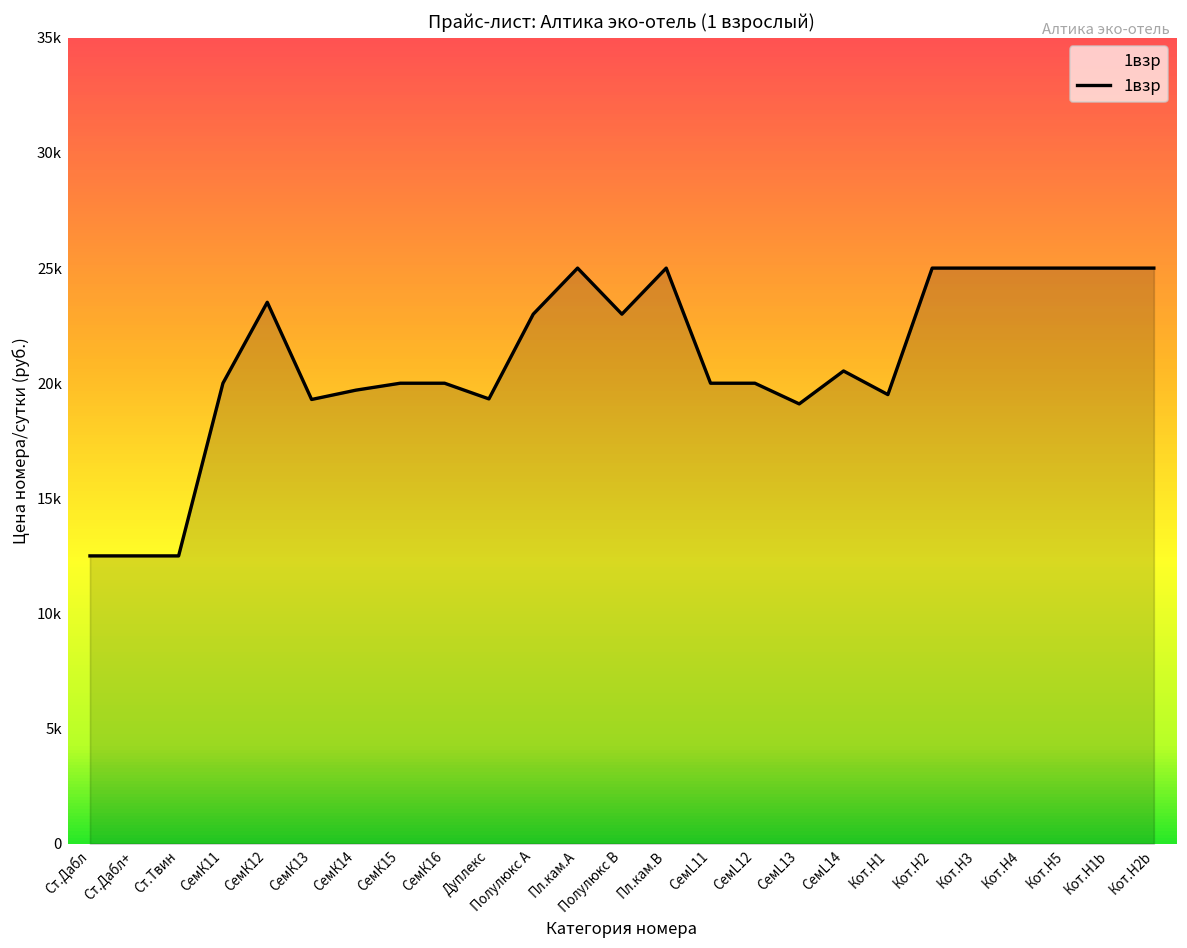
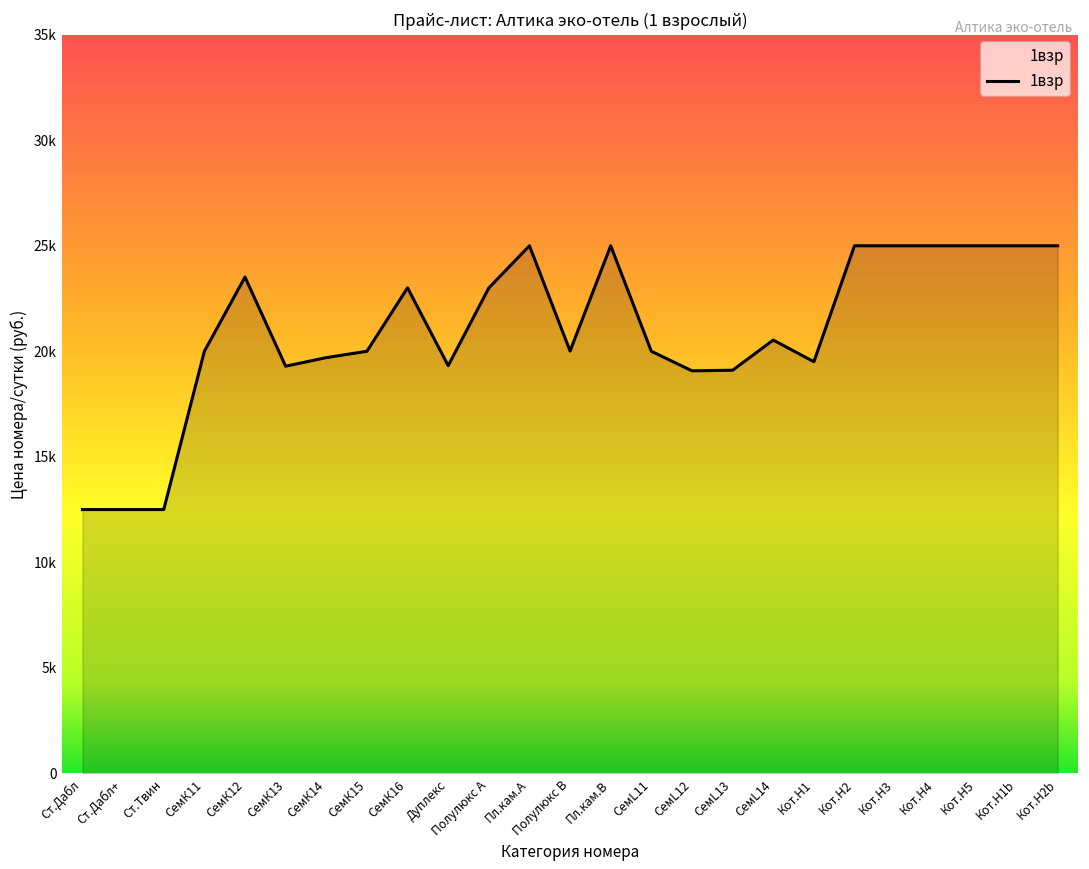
  {
    "Ст.Дабл": 12500,
    "Ст.Дабл+": 12500,
    "Ст.Твин": 12500,
    "СемК11": 20000,
    "СемК12": 23500,
    "СемК13": 19300,
    "СемК14": 19700,
    "СемК15": 20000,
-   "СемК16": 20000,
+   "СемК16": 23000,
    "Дуплекс": 19300,
    "Полулюкс А": 23000,
    "Пл.кам.А": 25000,
-   "Полулюкс В": 23000,
+   "Полулюкс В": 20000,
    "Пл.кам.В": 25000,
    "СемL11": 20000,
-   "СемL12": 20000,
+   "СемL12": 19100,
    "СемL13": 19100,
    "СемL14": 20500,
    "Кот.Н1": 19500,
    "Кот.Н2": 25000,
    "Кот.Н3": 25000,
    "Кот.Н4": 25000,
    "Кот.Н5": 25000,
    "Кот.Н1b": 25000,
    "Кот.Н2b": 25000
  }
